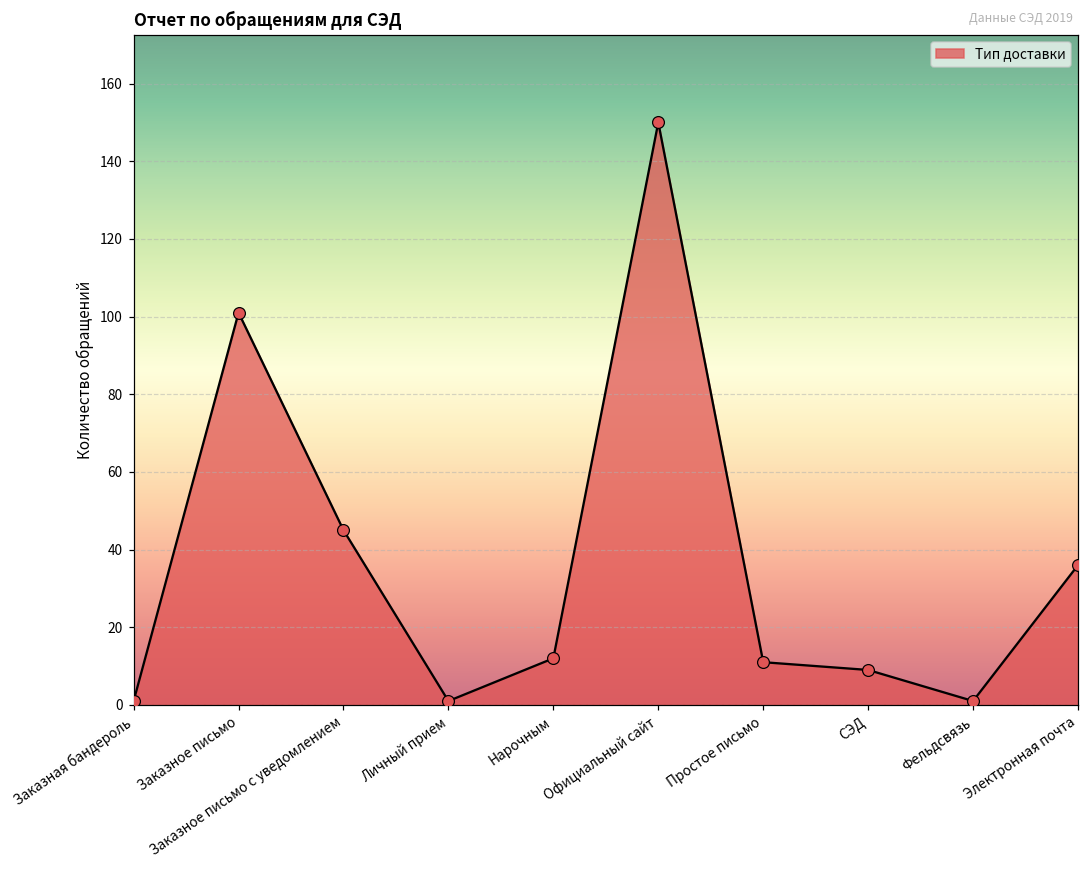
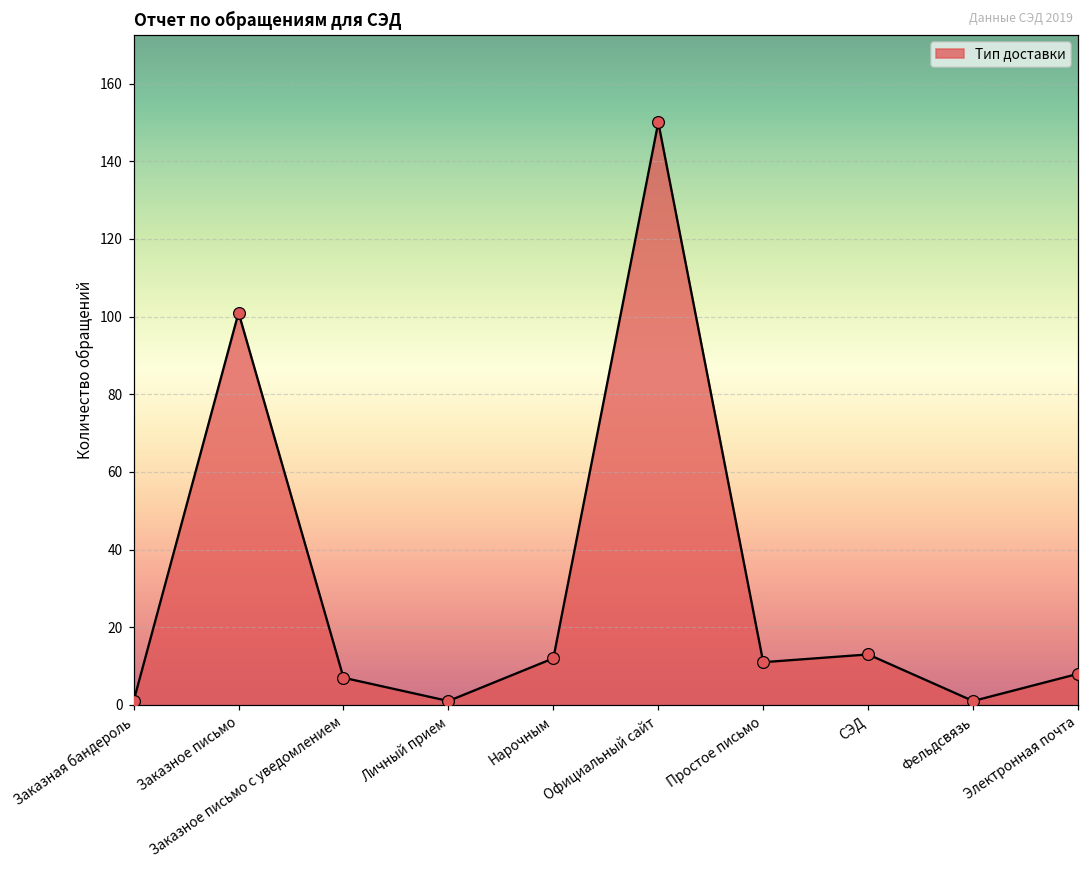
  {
    "Заказная бандероль": 1,
    "Заказное письмо": 101,
-   "Заказное письмо с уведомлением": 45,
+   "Заказное письмо с уведомлением": 7,
    "Личный прием": 1,
    "Нарочным": 12,
    "Официальный сайт": 150,
    "Простое письмо": 11,
-   "СЭД": 9,
+   "СЭД": 13,
    "Фельдсвязь": 1,
-   "Электронная почта": 36
+   "Электронная почта": 8
  }
